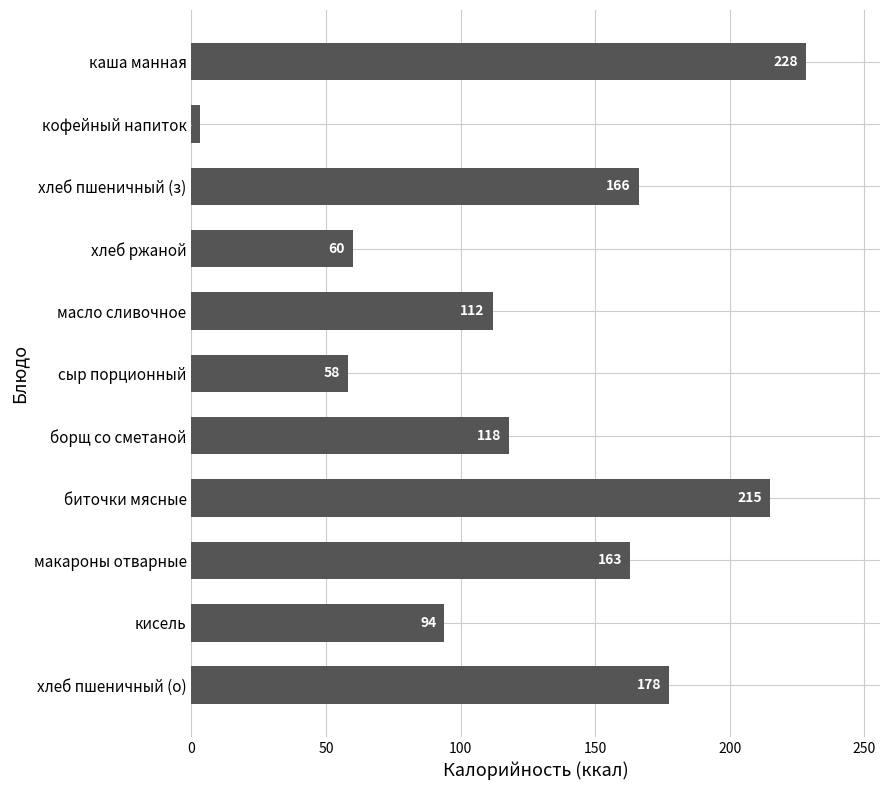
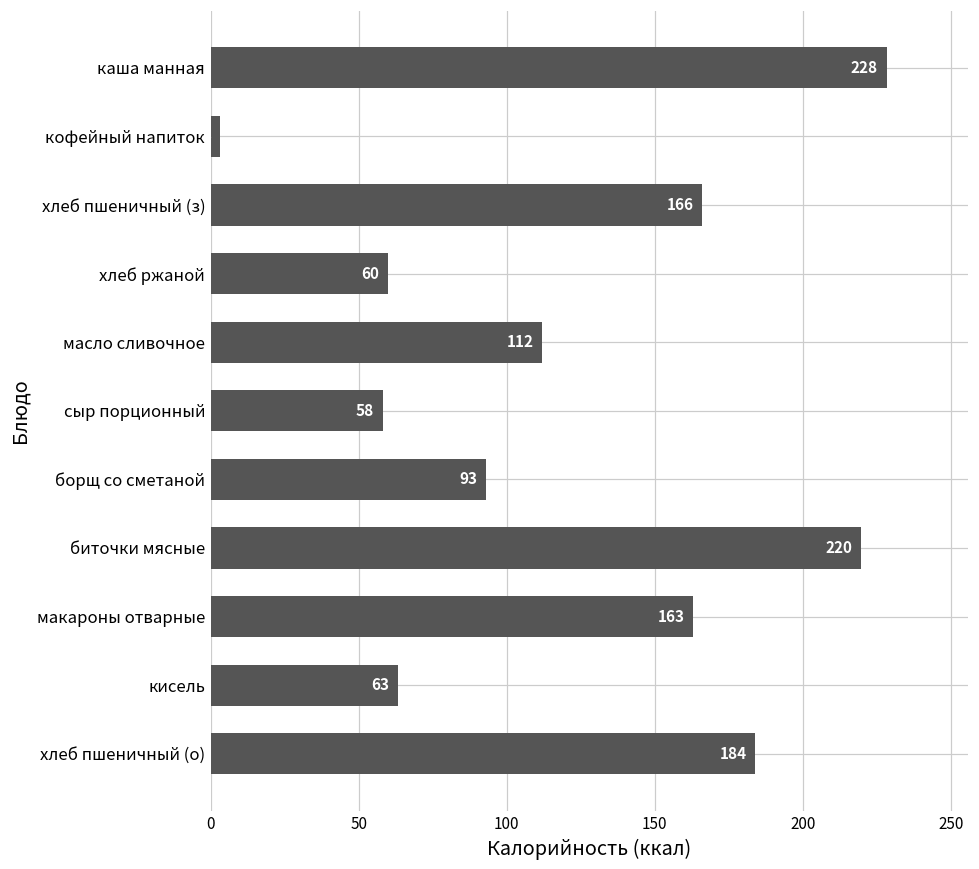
  {
    "каша манная": 228,
    "хлеб пшеничный (з)": 166,
    "хлеб ржаной": 60,
    "масло сливочное": 112,
    "сыр порционный": 58,
-   "борщ со сметаной": 118,
-   "биточки мясные": 215,
+   "борщ со сметаной": 93,
+   "биточки мясные": 220,
    "макароны отварные": 163,
-   "кисель": 94,
-   "хлеб пшеничный (о)": 178
+   "кисель": 63,
+   "хлеб пшеничный (о)": 184
  }
